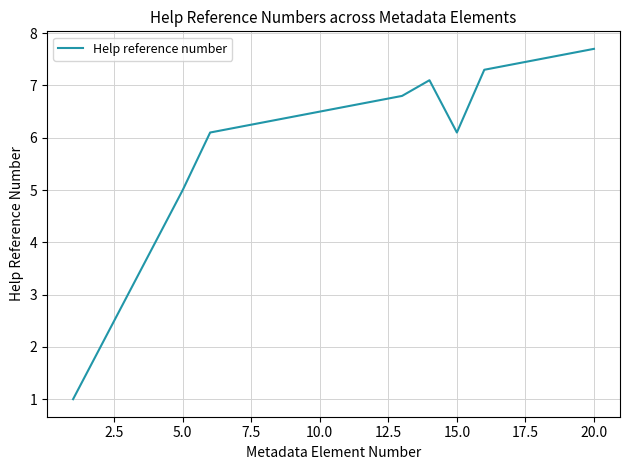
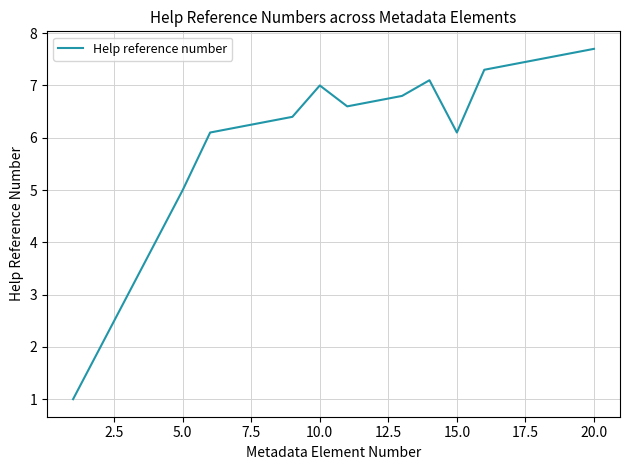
  {
    "5.0": 5.0,
-   "10.0": 6.5,
+   "10.0": 7.0,
    "15.0": 6.1,
    "20.0": 7.7
  }
